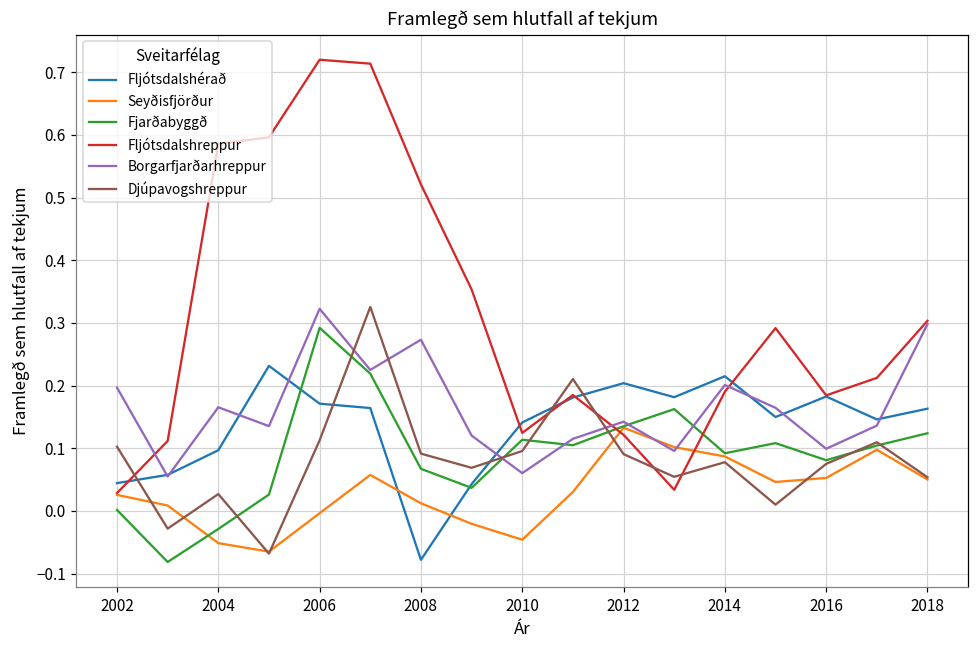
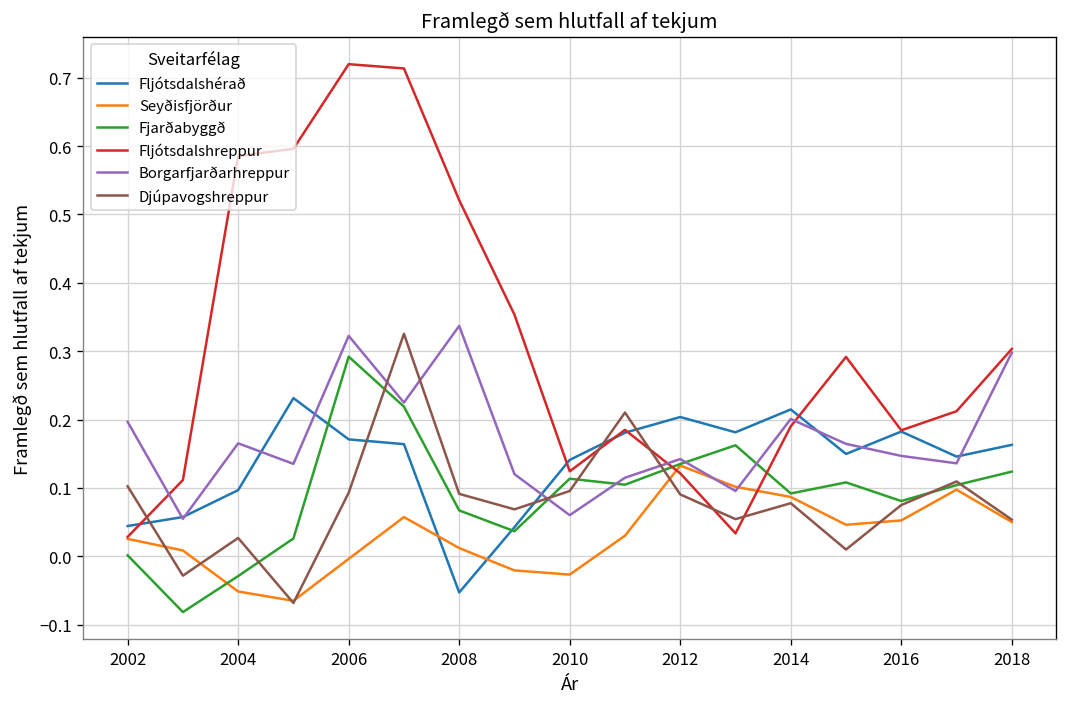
  {
    "Fljótsdalshérað": {
      "2002": 0.04,
      "2004": 0.10,
      "2006": 0.17,
-     "2008": -0.08,
+     "2008": -0.05,
      "2010": 0.14,
      "2012": 0.20,
      "2014": 0.21,
      "2018": 0.16
    },
    "Seyðisfjörður": {
      "2004": -0.05,
      "2006": 0.00,
      "2008": 0.01,
-     "2010": -0.05,
+     "2010": -0.03,
      "2014": 0.09,
      "2016": 0.05
    },
    "Fjarðabyggð": {
      "2002": 0.00,
      "2004": -0.03,
      "2006": 0.29,
      "2008": 0.07,
      "2010": 0.11,
      "2014": 0.09,
      "2016": 0.08,
      "2018": 0.12
    },
    "Fljótsdalshreppur": {
      "2006": 0.72,
      "2008": 0.52,
      "2010": 0.12,
      "2012": 0.12,
      "2014": 0.19,
      "2018": 0.30
    },
    "Borgarfjarðarhreppur": {
      "2002": 0.20,
      "2004": 0.17,
      "2006": 0.32,
-     "2008": 0.27,
+     "2008": 0.34,
      "2010": 0.06,
      "2012": 0.14,
      "2014": 0.20,
-     "2016": 0.10,
+     "2016": 0.15,
      "2018": 0.30
    },
    "Djúpavogshreppur": {
      "2002": 0.10,
      "2004": 0.03,
-     "2006": 0.11,
+     "2006": 0.09,
      "2008": 0.09,
      "2010": 0.10,
      "2012": 0.09,
      "2014": 0.08,
      "2016": 0.08
    }
  }
